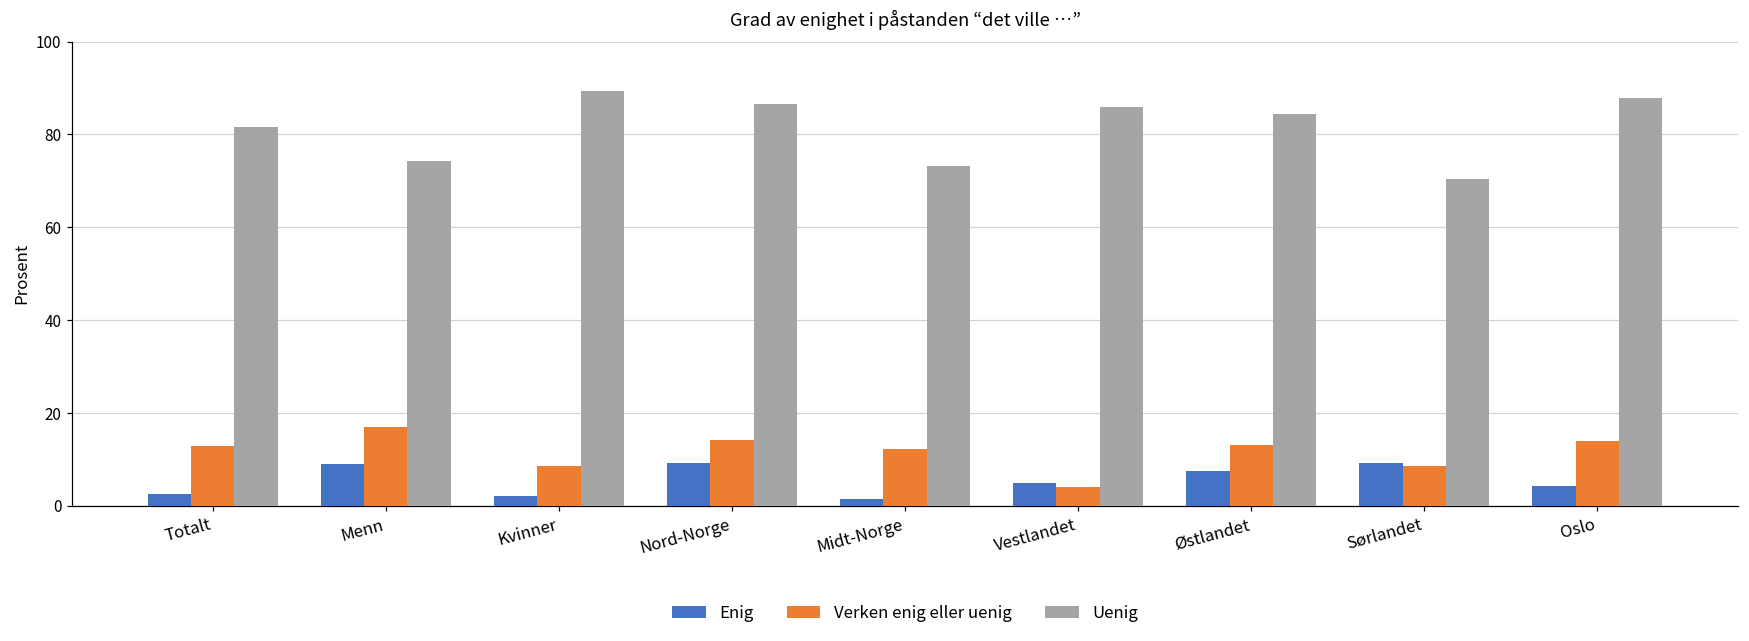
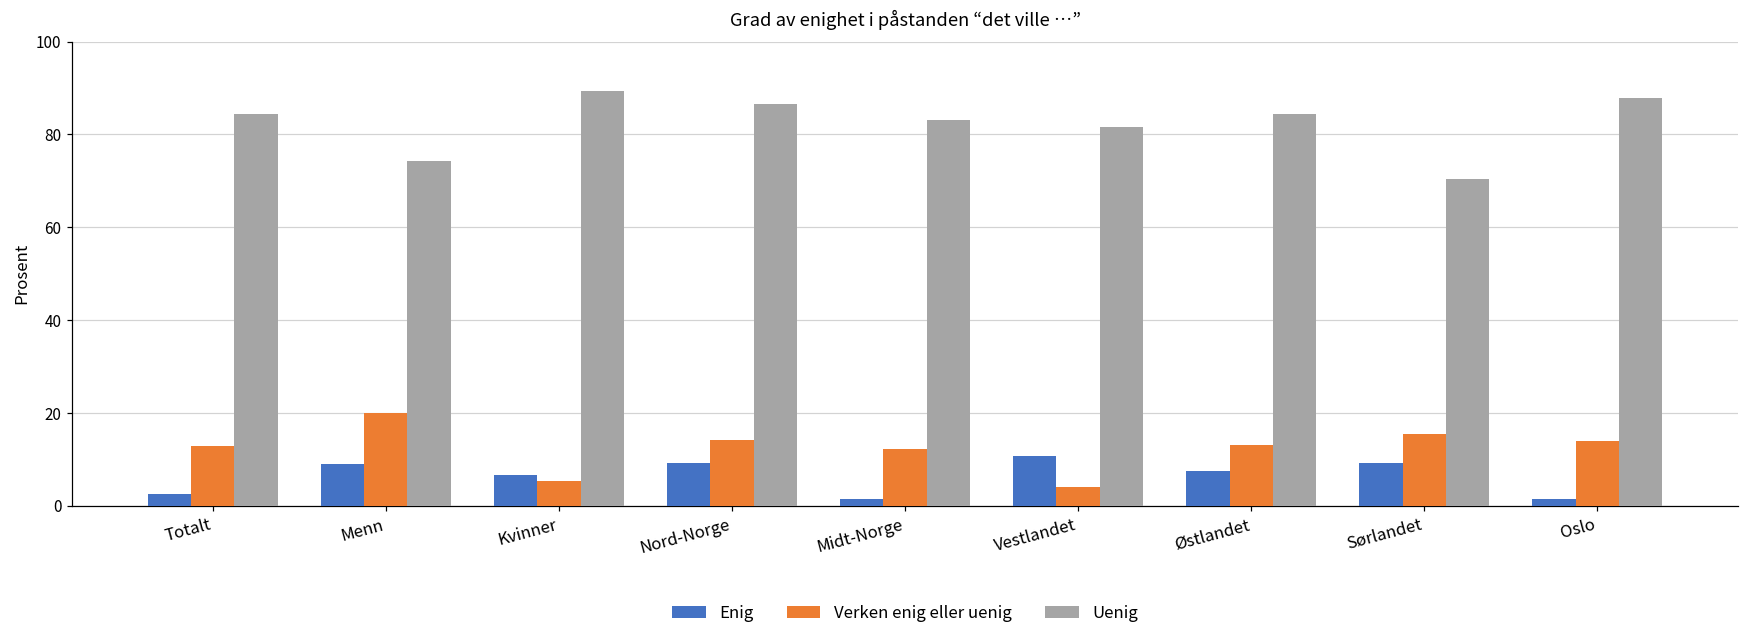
  {
    "Enig": {
      "Totalt": 3,
      "Menn": 9,
-     "Kvinner": 2,
+     "Kvinner": 7,
      "Nord-Norge": 9,
      "Midt-Norge": 2,
-     "Vestlandet": 5,
+     "Vestlandet": 11,
      "Østlandet": 8,
      "Sørlandet": 9,
-     "Oslo": 4
+     "Oslo": 1
    },
    "Verken enig eller uenig": {
      "Totalt": 13,
-     "Menn": 17,
-     "Kvinner": 9,
+     "Menn": 20,
+     "Kvinner": 5,
      "Nord-Norge": 14,
      "Midt-Norge": 12,
      "Vestlandet": 4,
      "Østlandet": 13,
-     "Sørlandet": 9,
+     "Sørlandet": 16,
      "Oslo": 14
    },
    "Uenig": {
-     "Totalt": 82,
+     "Totalt": 84,
      "Menn": 74,
      "Kvinner": 89,
      "Nord-Norge": 87,
-     "Midt-Norge": 73,
-     "Vestlandet": 86,
+     "Midt-Norge": 83,
+     "Vestlandet": 82,
      "Østlandet": 84,
      "Sørlandet": 70,
      "Oslo": 88
    }
  }
